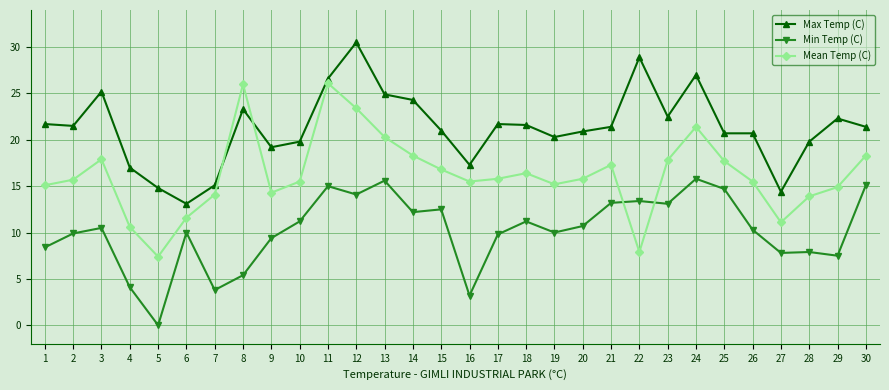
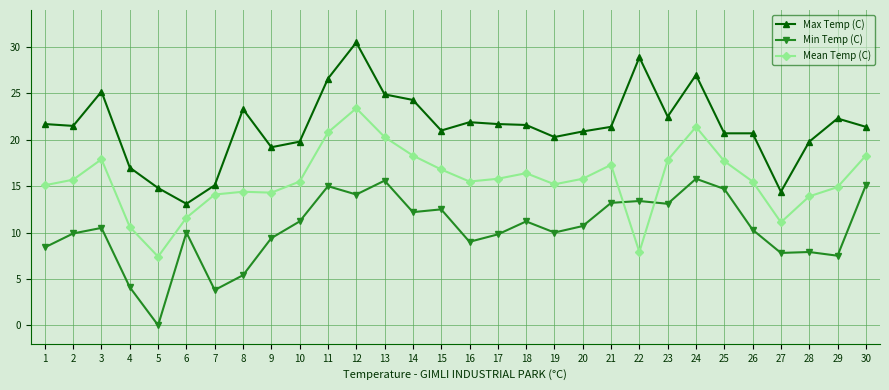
  {
    "Max Temp (C)": {
      "1": 22,
      "2": 22,
      "3": 25,
      "4": 17,
      "5": 15,
      "6": 13,
      "7": 15,
      "8": 23,
      "9": 19,
      "10": 20,
      "11": 27,
      "12": 31,
      "13": 25,
      "14": 24,
      "15": 21,
-     "16": 17,
+     "16": 22,
      "17": 22,
      "18": 22,
      "19": 20,
      "20": 21,
      "21": 21,
      "22": 29,
      "23": 23,
      "24": 27,
      "25": 21,
      "26": 21,
      "27": 14,
      "28": 20,
      "29": 22,
      "30": 21
    },
    "Min Temp (C)": {
      "1": 8,
      "2": 10,
      "3": 11,
      "4": 4,
      "5": 0,
      "6": 10,
      "7": 4,
      "8": 5,
      "9": 9,
      "10": 11,
      "11": 15,
      "12": 14,
      "13": 16,
      "14": 12,
      "15": 13,
-     "16": 3,
+     "16": 9,
      "17": 10,
      "18": 11,
      "19": 10,
      "20": 11,
      "21": 13,
      "22": 13,
      "23": 13,
      "24": 16,
      "25": 15,
      "26": 10,
      "27": 8,
      "28": 8,
      "29": 8,
      "30": 15
    },
    "Mean Temp (C)": {
      "1": 15,
      "2": 16,
      "3": 18,
      "4": 11,
      "5": 7,
      "6": 12,
      "7": 14,
-     "8": 26,
+     "8": 14,
      "9": 14,
      "10": 16,
-     "11": 26,
+     "11": 21,
      "12": 23,
      "13": 20,
      "14": 18,
      "15": 17,
      "16": 16,
      "17": 16,
      "18": 16,
      "19": 15,
      "20": 16,
      "21": 17,
      "22": 8,
      "23": 18,
      "24": 21,
      "25": 18,
      "26": 16,
      "27": 11,
      "28": 14,
      "29": 15,
      "30": 18
    }
  }
